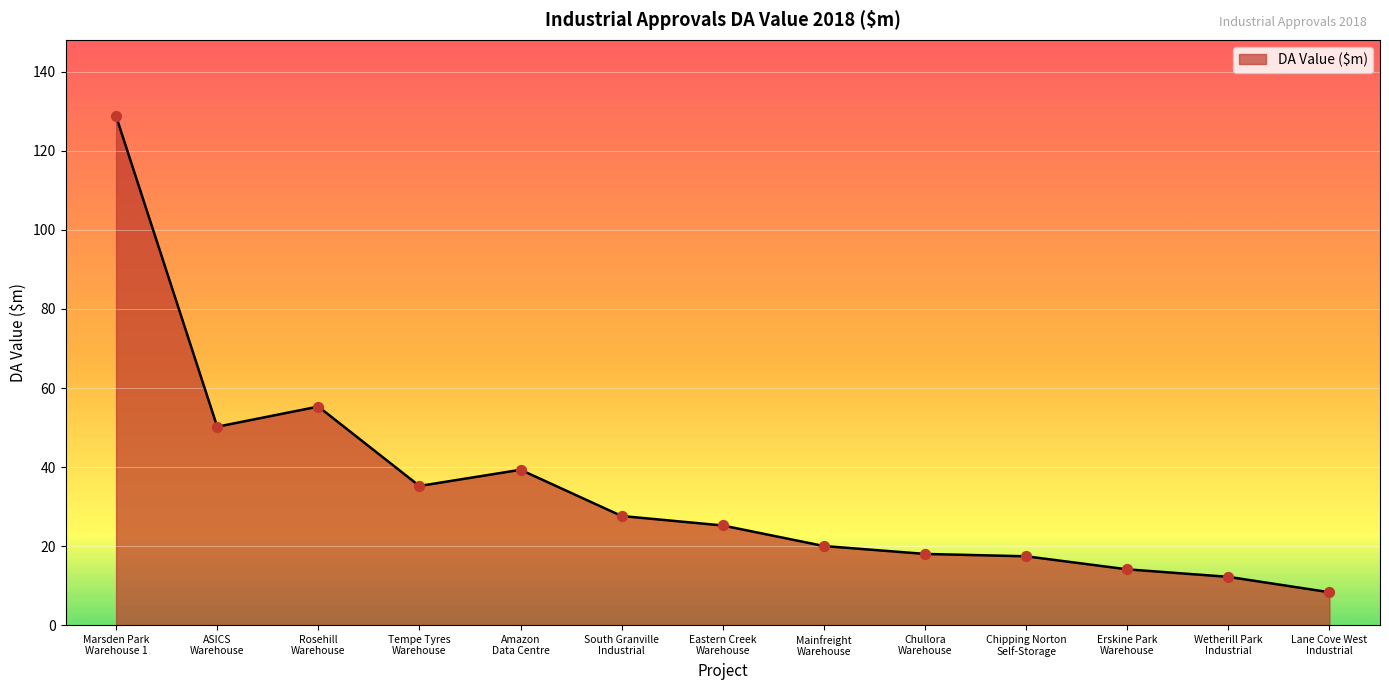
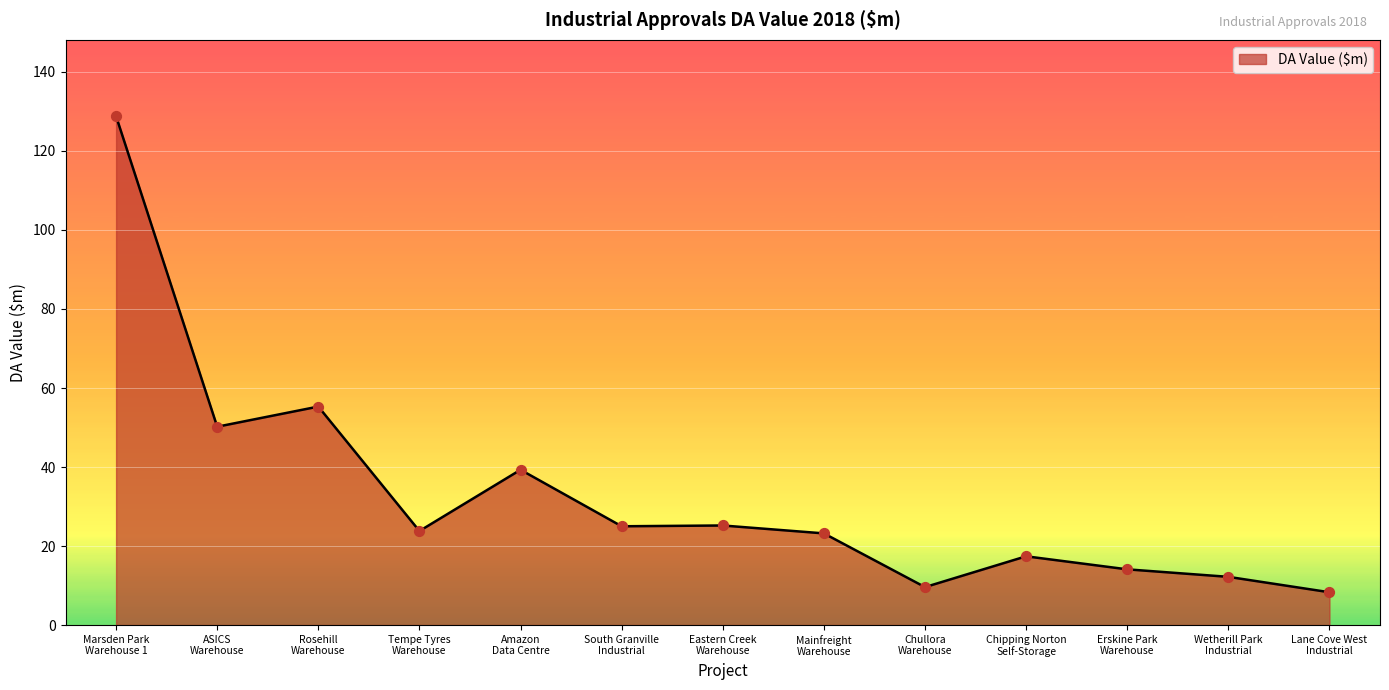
  {
    "Marsden Park Warehouse 1": 129,
    "ASICS Warehouse": 50,
    "Rosehill Warehouse": 55,
-   "Tempe Tyres Warehouse": 35,
+   "Tempe Tyres Warehouse": 24,
    "Amazon Data Centre": 39,
-   "South Granville Industrial": 28,
+   "South Granville Industrial": 25,
    "Eastern Creek Warehouse": 25,
-   "Mainfreight Warehouse": 20,
-   "Chullora Warehouse": 18,
+   "Mainfreight Warehouse": 23,
+   "Chullora Warehouse": 10,
    "Chipping Norton Self-Storage": 17,
    "Erskine Park Warehouse": 14,
    "Wetherill Park Industrial": 12,
    "Lane Cove West Industrial": 8
  }
